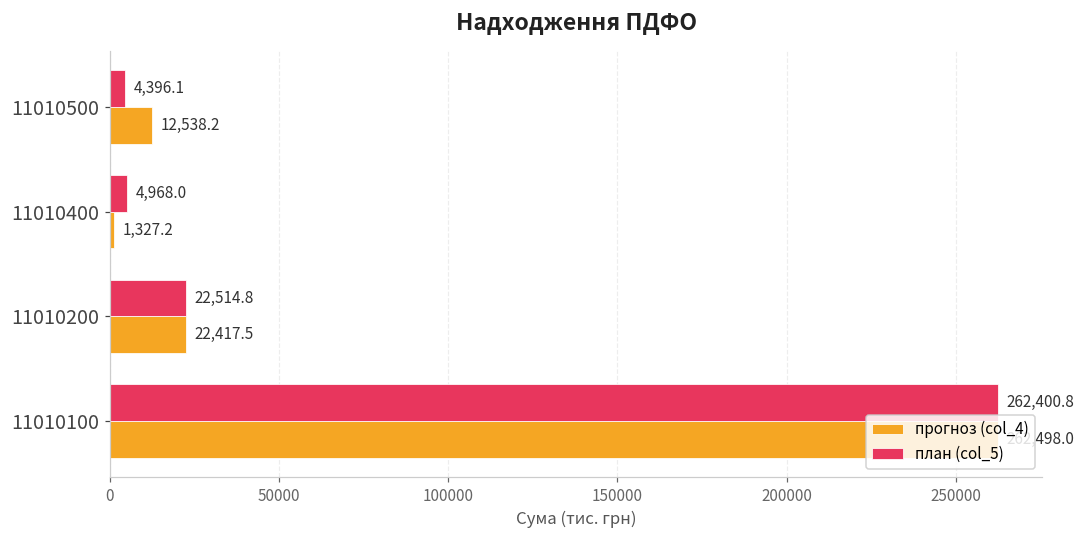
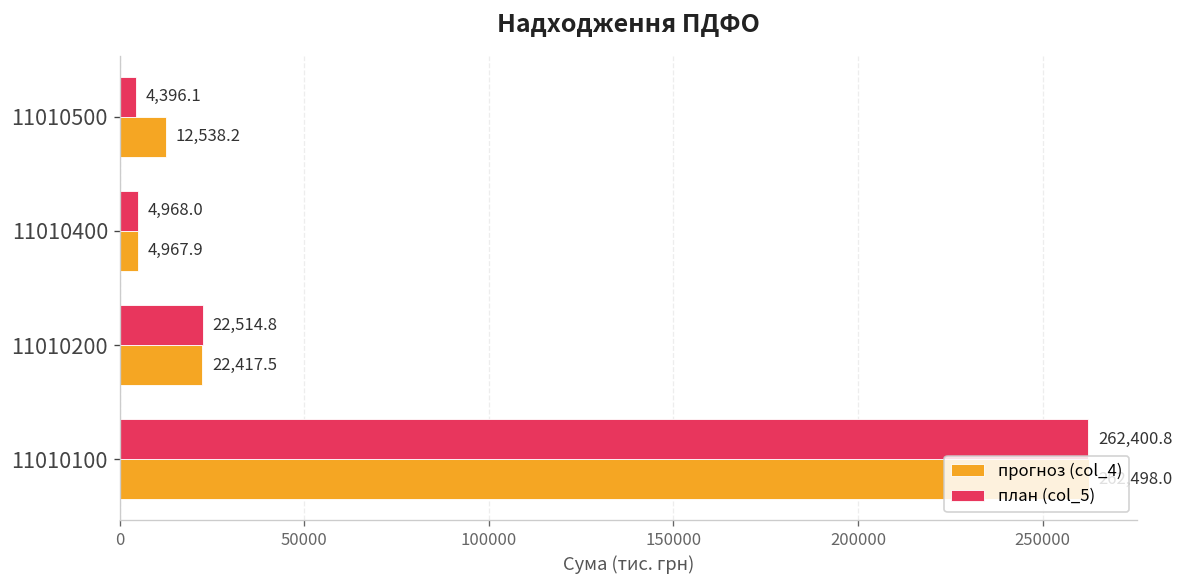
  {
    "прогноз (col_4)": {
      "11010500": "12,538.2",
-     "11010400": "1,327.2",
+     "11010400": "4,967.9",
      "11010200": "22,417.5"
    },
    "план (col_5)": {
      "11010500": "4,396.1",
      "11010400": "4,968.0",
      "11010200": "22,514.8",
      "11010100": "262,400.8"
    }
  }
